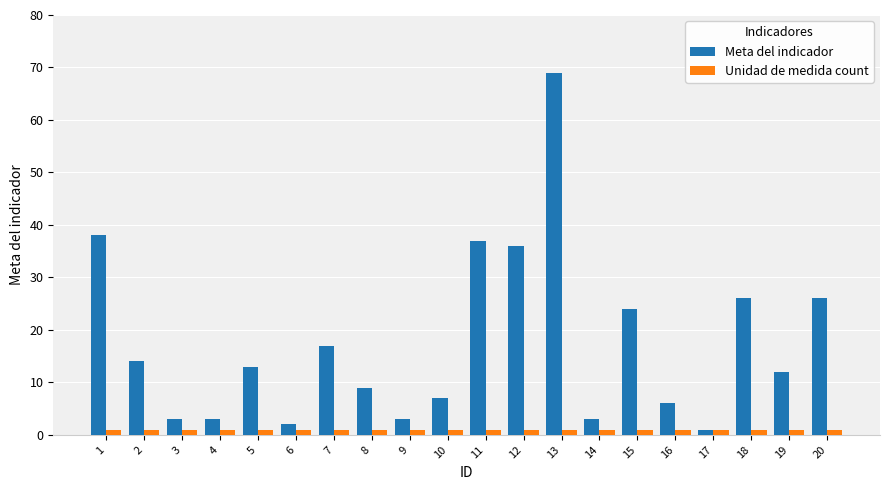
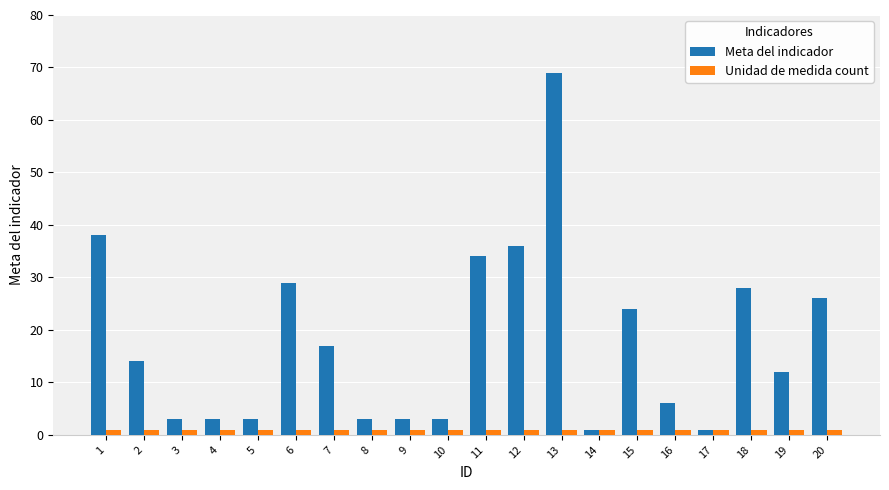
  {
    "Meta del indicador": {
      "1": 38,
      "2": 14,
      "3": 3,
      "4": 3,
-     "5": 13,
-     "6": 2,
+     "5": 3,
+     "6": 29,
      "7": 17,
-     "8": 9,
+     "8": 3,
      "9": 3,
-     "10": 7,
-     "11": 37,
+     "10": 3,
+     "11": 34,
      "12": 36,
      "13": 69,
-     "14": 3,
+     "14": 1,
      "15": 24,
      "16": 6,
      "17": 1,
-     "18": 26,
+     "18": 28,
      "19": 12,
      "20": 26
    },
    "Unidad de medida count": {
      "1": 1,
      "2": 1,
      "3": 1,
      "4": 1,
      "5": 1,
      "6": 1,
      "7": 1,
      "8": 1,
      "9": 1,
      "10": 1,
      "11": 1,
      "12": 1,
      "13": 1,
      "14": 1,
      "15": 1,
      "16": 1,
      "17": 1,
      "18": 1,
      "19": 1,
      "20": 1
    }
  }
